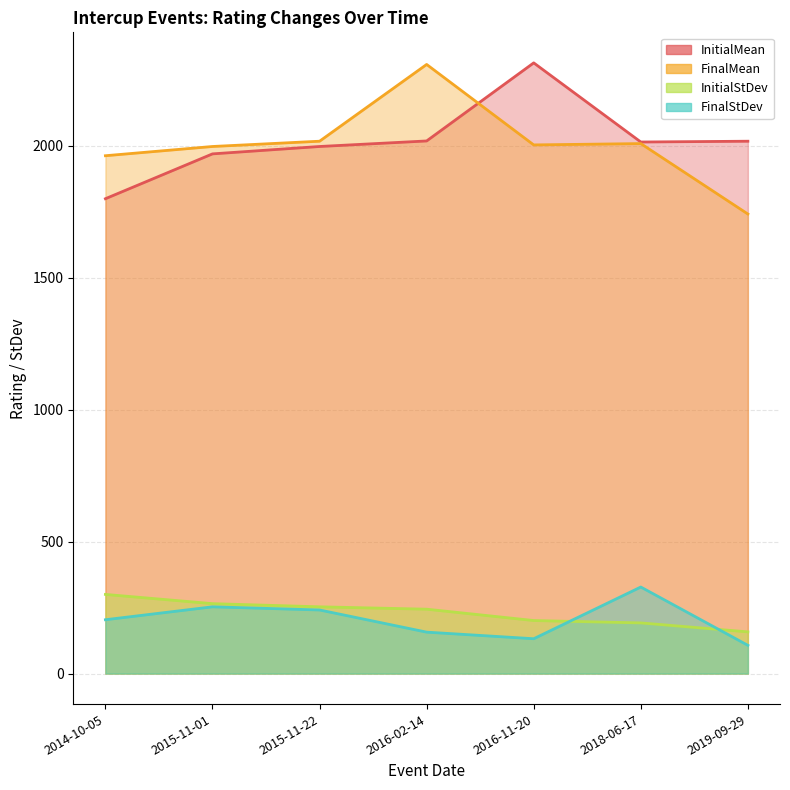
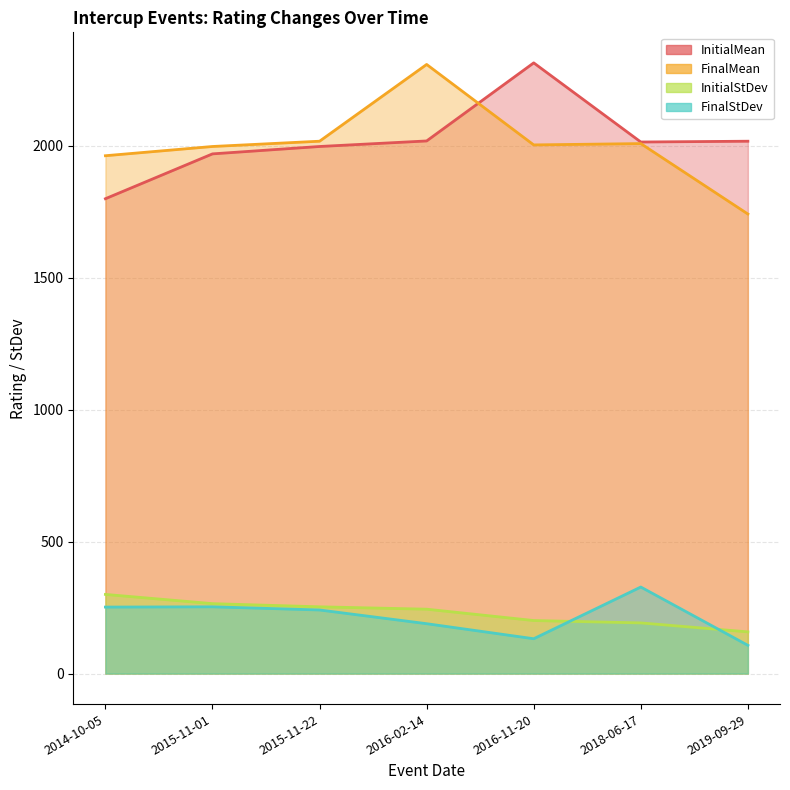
  {
    "FinalStDev": {
-     "2014-10-05": 200,
+     "2014-10-05": 250,
      "2015-11-01": 250,
      "2015-11-22": 240,
-     "2016-02-14": 160,
+     "2016-02-14": 190,
      "2016-11-20": 130,
      "2018-06-17": 330,
      "2019-09-29": 110
    }
  }
